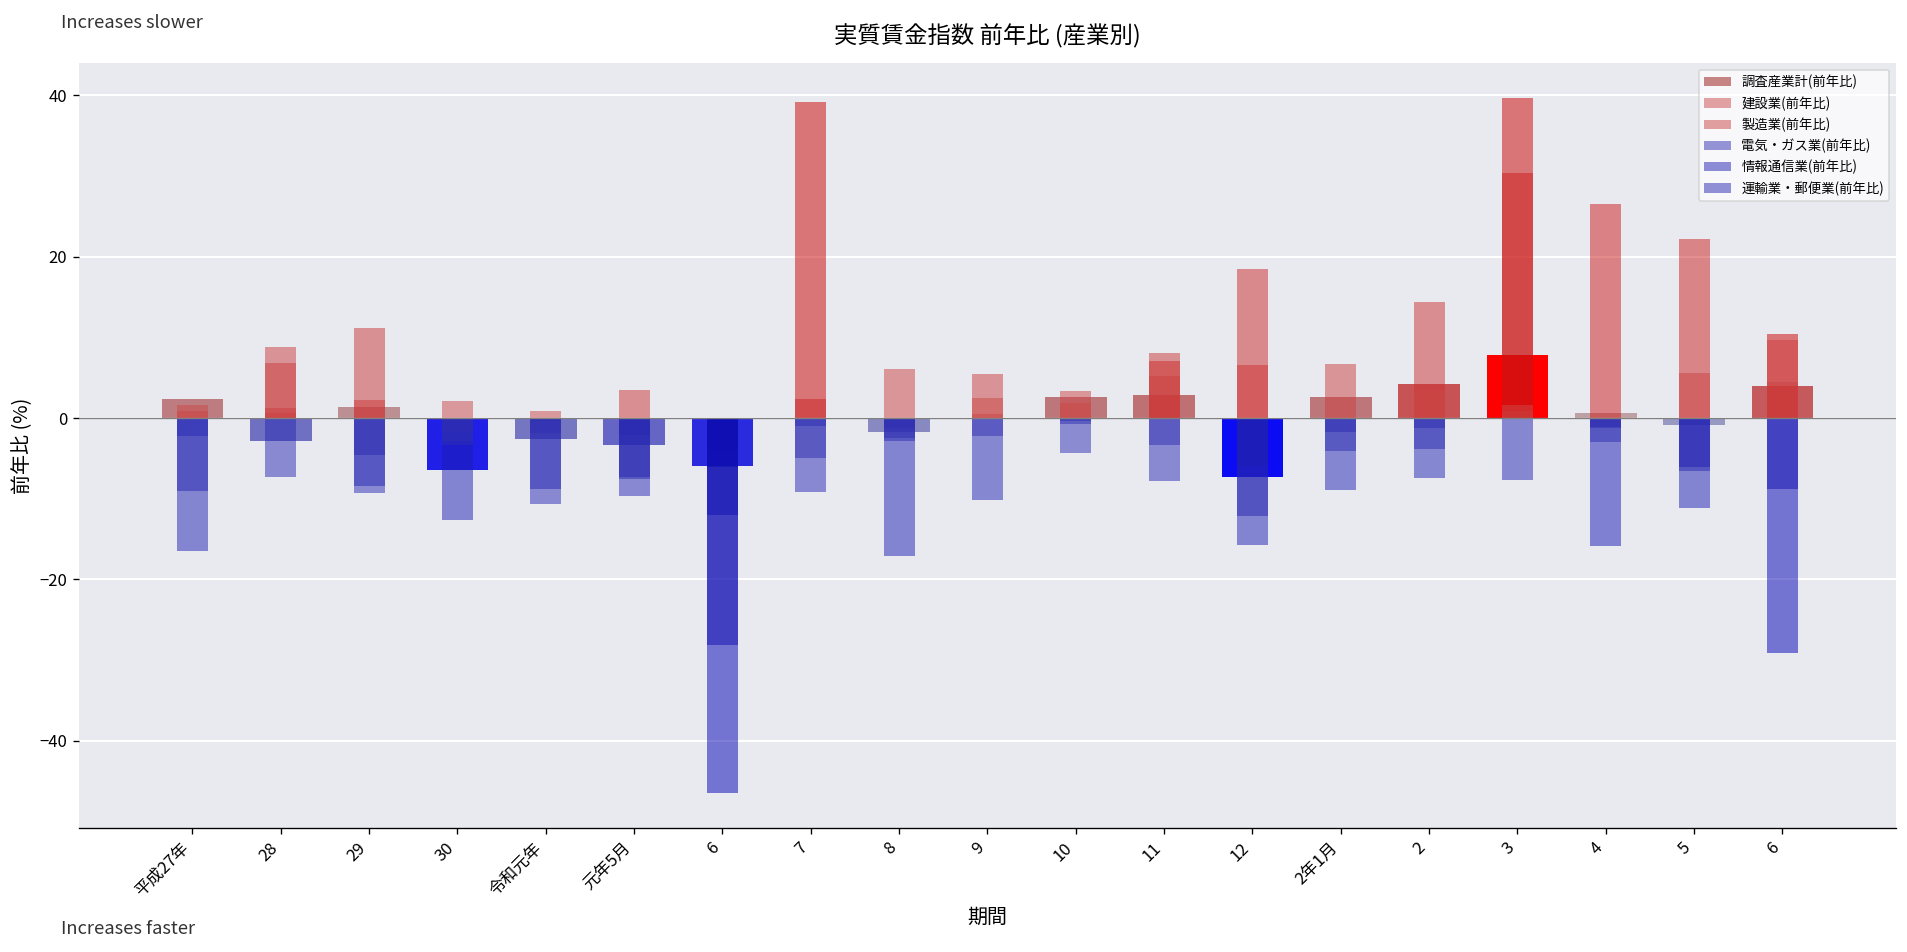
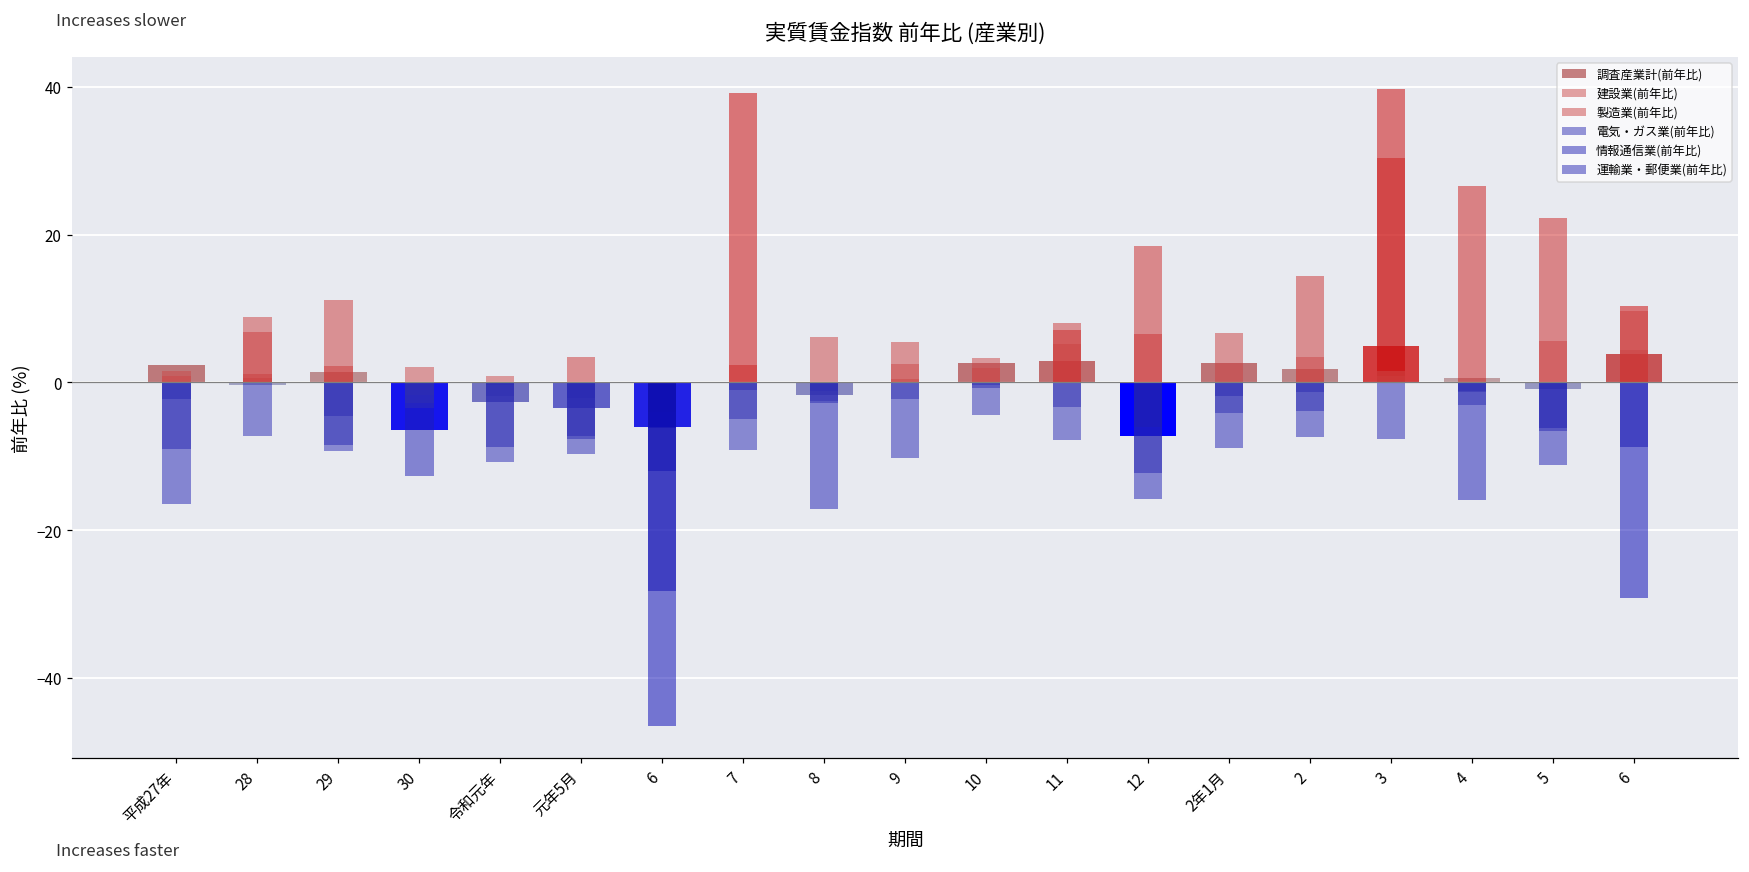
  {
    "調査産業計(前年比)": {
      "平成27年": 2,
-     "28": -3,
+     "28": 0,
      "7": 0,
      "9": 0,
-     "2": 4,
-     "3": 8
+     "2": 2,
+     "3": 5
    }
  }
